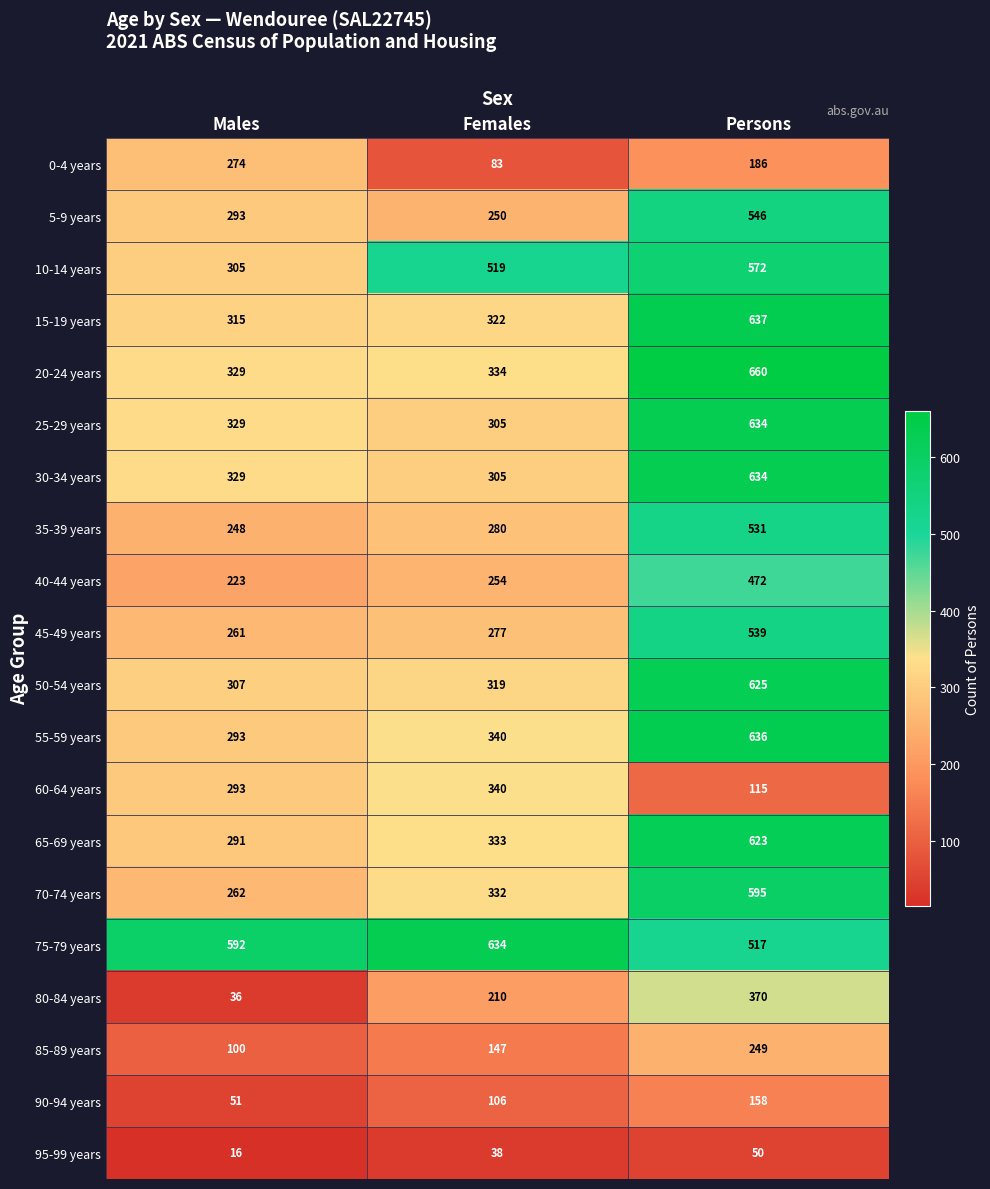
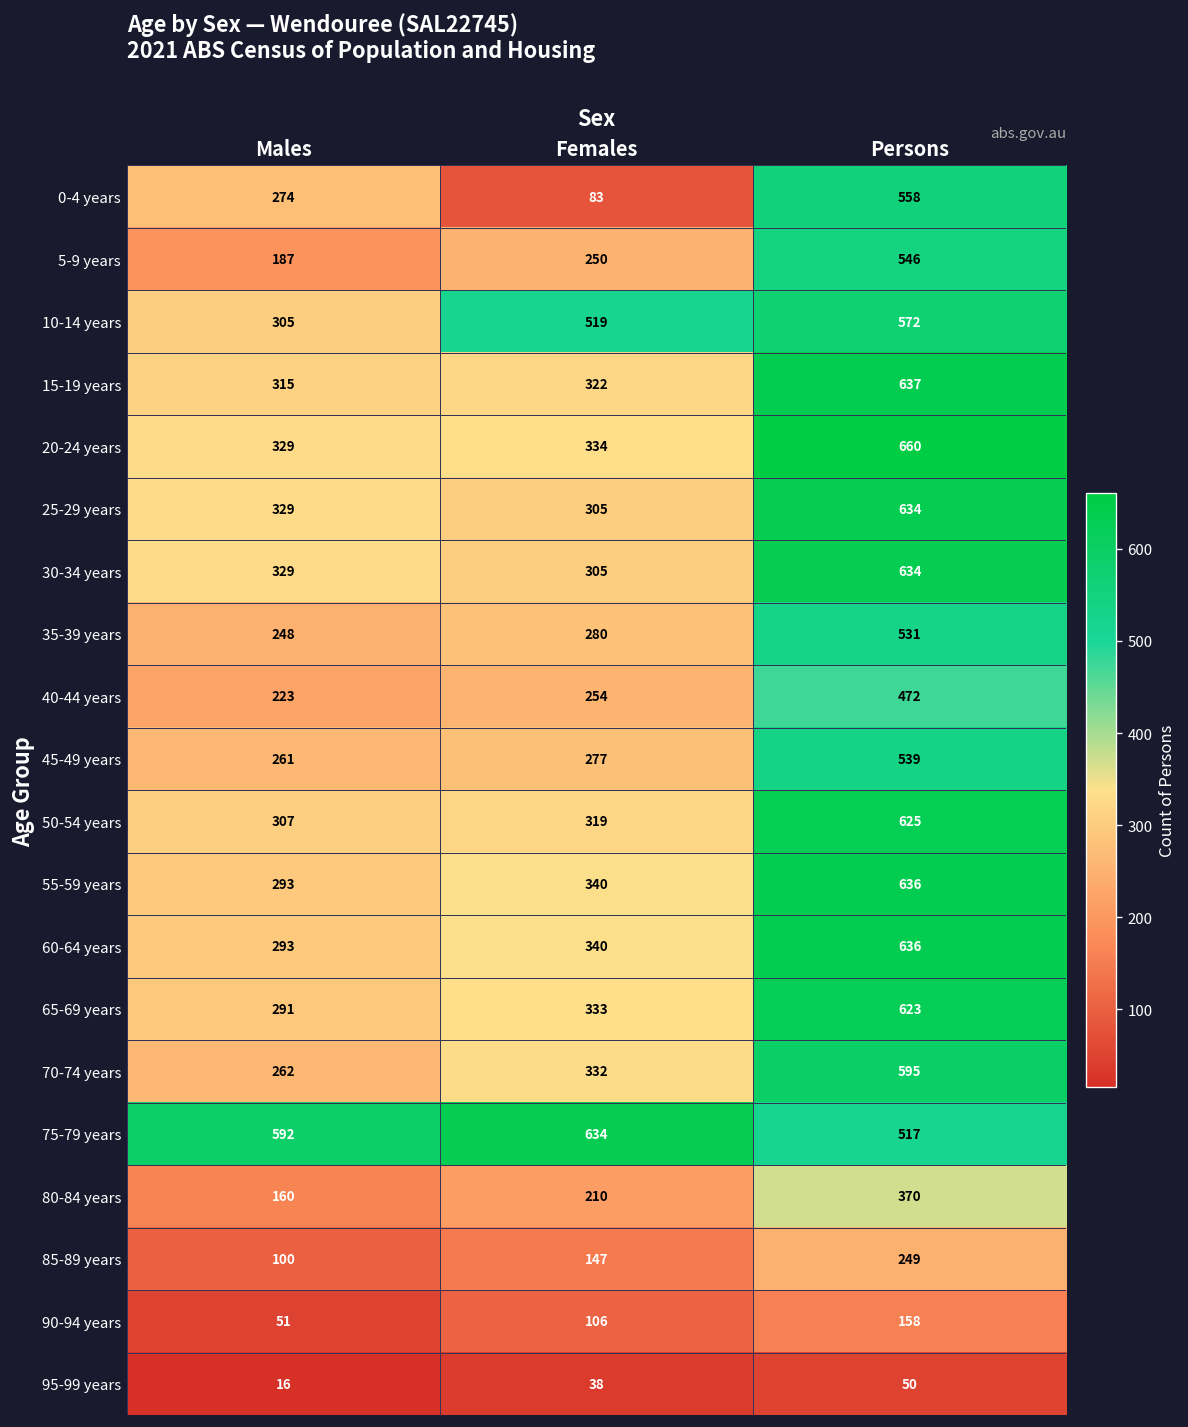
  {
    "0-4 years": {
      "Males": 274,
      "Females": 83,
-     "Persons": 186
+     "Persons": 558
    },
    "5-9 years": {
-     "Males": 293,
+     "Males": 187,
      "Females": 250,
      "Persons": 546
    },
    "10-14 years": {
      "Males": 305,
      "Females": 519,
      "Persons": 572
    },
    "15-19 years": {
      "Males": 315,
      "Females": 322,
      "Persons": 637
    },
    "20-24 years": {
      "Males": 329,
      "Females": 334,
      "Persons": 660
    },
    "25-29 years": {
      "Males": 329,
      "Females": 305,
      "Persons": 634
    },
    "30-34 years": {
      "Males": 329,
      "Females": 305,
      "Persons": 634
    },
    "35-39 years": {
      "Males": 248,
      "Females": 280,
      "Persons": 531
    },
    "40-44 years": {
      "Males": 223,
      "Females": 254,
      "Persons": 472
    },
    "45-49 years": {
      "Males": 261,
      "Females": 277,
      "Persons": 539
    },
    "50-54 years": {
      "Males": 307,
      "Females": 319,
      "Persons": 625
    },
    "55-59 years": {
      "Males": 293,
      "Females": 340,
      "Persons": 636
    },
    "60-64 years": {
      "Males": 293,
      "Females": 340,
-     "Persons": 115
+     "Persons": 636
    },
    "65-69 years": {
      "Males": 291,
      "Females": 333,
      "Persons": 623
    },
    "70-74 years": {
      "Males": 262,
      "Females": 332,
      "Persons": 595
    },
    "75-79 years": {
      "Males": 592,
      "Females": 634,
      "Persons": 517
    },
    "80-84 years": {
-     "Males": 36,
+     "Males": 160,
      "Females": 210,
      "Persons": 370
    },
    "85-89 years": {
      "Males": 100,
      "Females": 147,
      "Persons": 249
    },
    "90-94 years": {
      "Males": 51,
      "Females": 106,
      "Persons": 158
    },
    "95-99 years": {
      "Males": 16,
      "Females": 38,
      "Persons": 50
    }
  }
